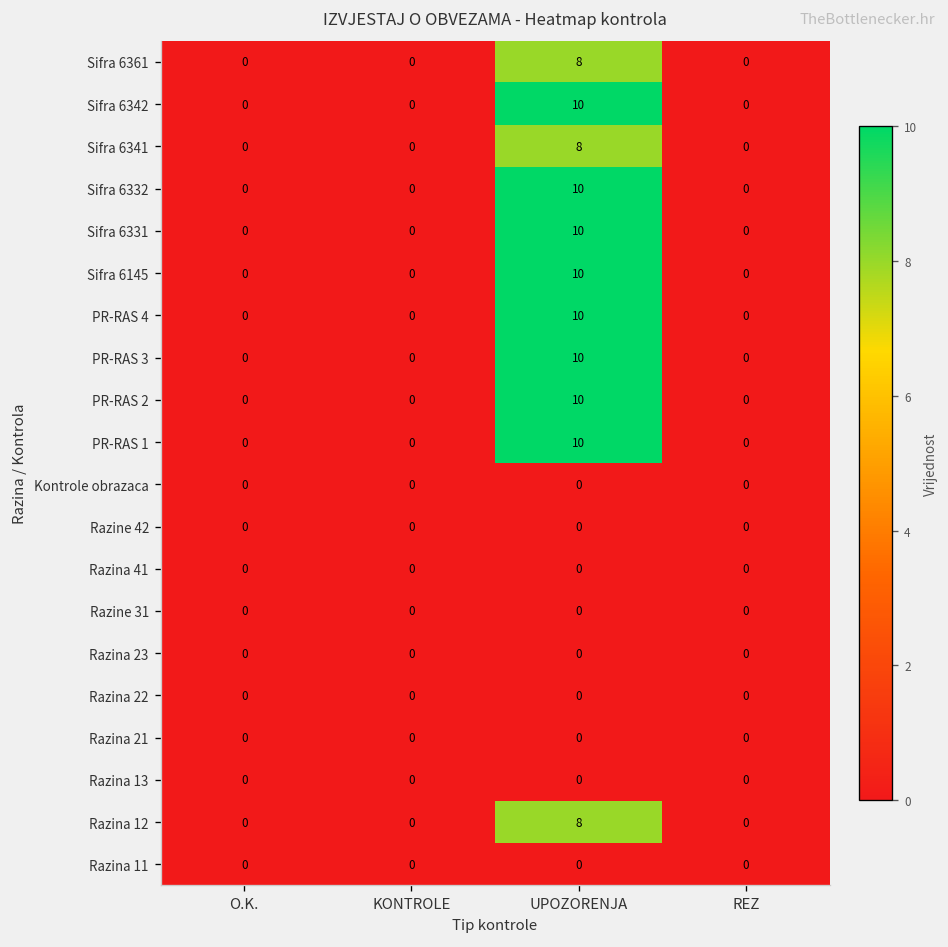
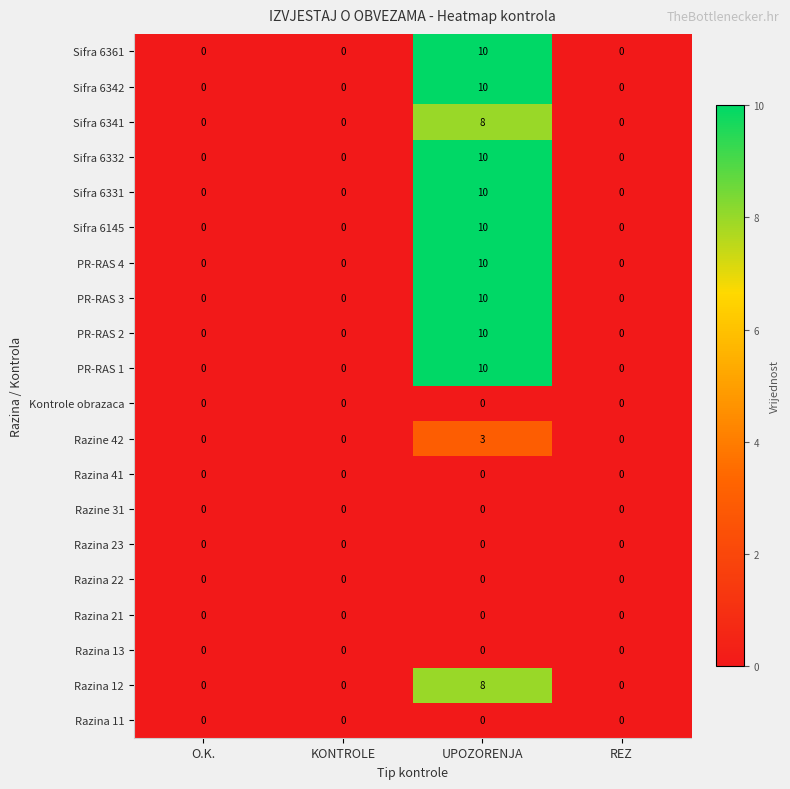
  {
    "Sifra 6361": {
      "O.K.": 0,
      "KONTROLE": 0,
-     "UPOZORENJA": 8,
+     "UPOZORENJA": 10,
      "REZ": 0
    },
    "Sifra 6342": {
      "O.K.": 0,
      "KONTROLE": 0,
      "UPOZORENJA": 10,
      "REZ": 0
    },
    "Sifra 6341": {
      "O.K.": 0,
      "KONTROLE": 0,
      "UPOZORENJA": 8,
      "REZ": 0
    },
    "Sifra 6332": {
      "O.K.": 0,
      "KONTROLE": 0,
      "UPOZORENJA": 10,
      "REZ": 0
    },
    "Sifra 6331": {
      "O.K.": 0,
      "KONTROLE": 0,
      "UPOZORENJA": 10,
      "REZ": 0
    },
    "Sifra 6145": {
      "O.K.": 0,
      "KONTROLE": 0,
      "UPOZORENJA": 10,
      "REZ": 0
    },
    "PR-RAS 4": {
      "O.K.": 0,
      "KONTROLE": 0,
      "UPOZORENJA": 10,
      "REZ": 0
    },
    "PR-RAS 3": {
      "O.K.": 0,
      "KONTROLE": 0,
      "UPOZORENJA": 10,
      "REZ": 0
    },
    "PR-RAS 2": {
      "O.K.": 0,
      "KONTROLE": 0,
      "UPOZORENJA": 10,
      "REZ": 0
    },
    "PR-RAS 1": {
      "O.K.": 0,
      "KONTROLE": 0,
      "UPOZORENJA": 10,
      "REZ": 0
    },
    "Kontrole obrazaca": {
      "O.K.": 0,
      "KONTROLE": 0,
      "UPOZORENJA": 0,
      "REZ": 0
    },
    "Razine 42": {
      "O.K.": 0,
      "KONTROLE": 0,
-     "UPOZORENJA": 0,
+     "UPOZORENJA": 3,
      "REZ": 0
    },
    "Razina 41": {
      "O.K.": 0,
      "KONTROLE": 0,
      "UPOZORENJA": 0,
      "REZ": 0
    },
    "Razine 31": {
      "O.K.": 0,
      "KONTROLE": 0,
      "UPOZORENJA": 0,
      "REZ": 0
    },
    "Razina 23": {
      "O.K.": 0,
      "KONTROLE": 0,
      "UPOZORENJA": 0,
      "REZ": 0
    },
    "Razina 22": {
      "O.K.": 0,
      "KONTROLE": 0,
      "UPOZORENJA": 0,
      "REZ": 0
    },
    "Razina 21": {
      "O.K.": 0,
      "KONTROLE": 0,
      "UPOZORENJA": 0,
      "REZ": 0
    },
    "Razina 13": {
      "O.K.": 0,
      "KONTROLE": 0,
      "UPOZORENJA": 0,
      "REZ": 0
    },
    "Razina 12": {
      "O.K.": 0,
      "KONTROLE": 0,
      "UPOZORENJA": 8,
      "REZ": 0
    },
    "Razina 11": {
      "O.K.": 0,
      "KONTROLE": 0,
      "UPOZORENJA": 0,
      "REZ": 0
    }
  }
